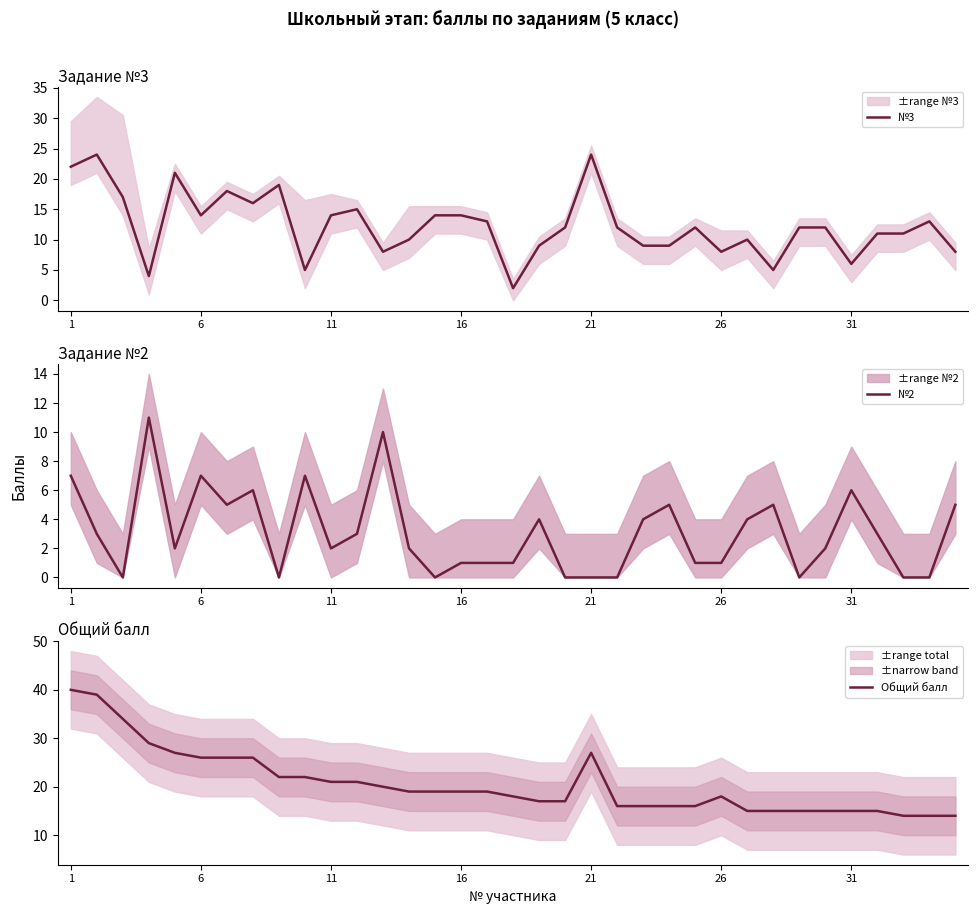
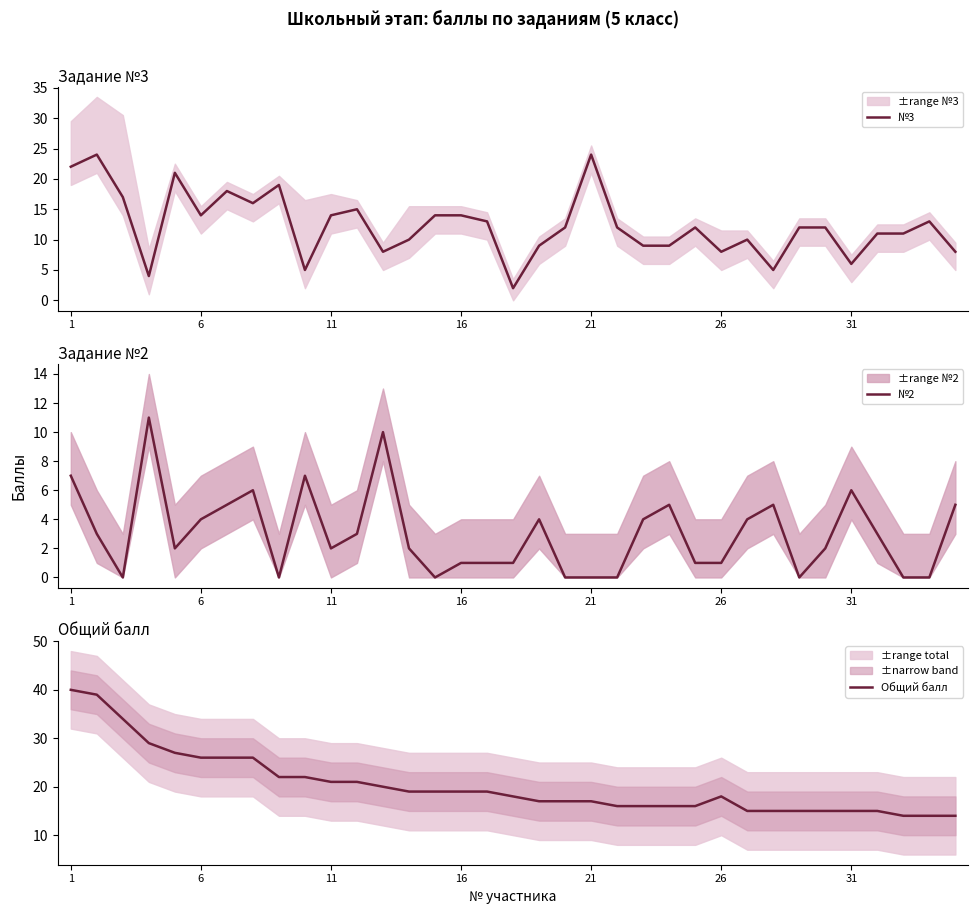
  {
    "Задание №3": {
      "№3": {
        "1": 22,
        "6": 14,
        "11": 14,
        "16": 14,
        "21": 24,
        "26": 8,
        "31": 6
      }
    },
    "Задание №2": {
      "№2": {
        "1": 7,
-       "6": 7,
+       "6": 4,
        "11": 2,
        "16": 1,
        "21": 0,
        "26": 1,
        "31": 6
      }
    },
    "Общий балл": {
      "Общий балл": {
        "1": 40,
        "6": 26,
        "11": 21,
        "16": 19,
-       "21": 27,
+       "21": 17,
        "26": 18,
        "31": 15
      }
    }
  }
